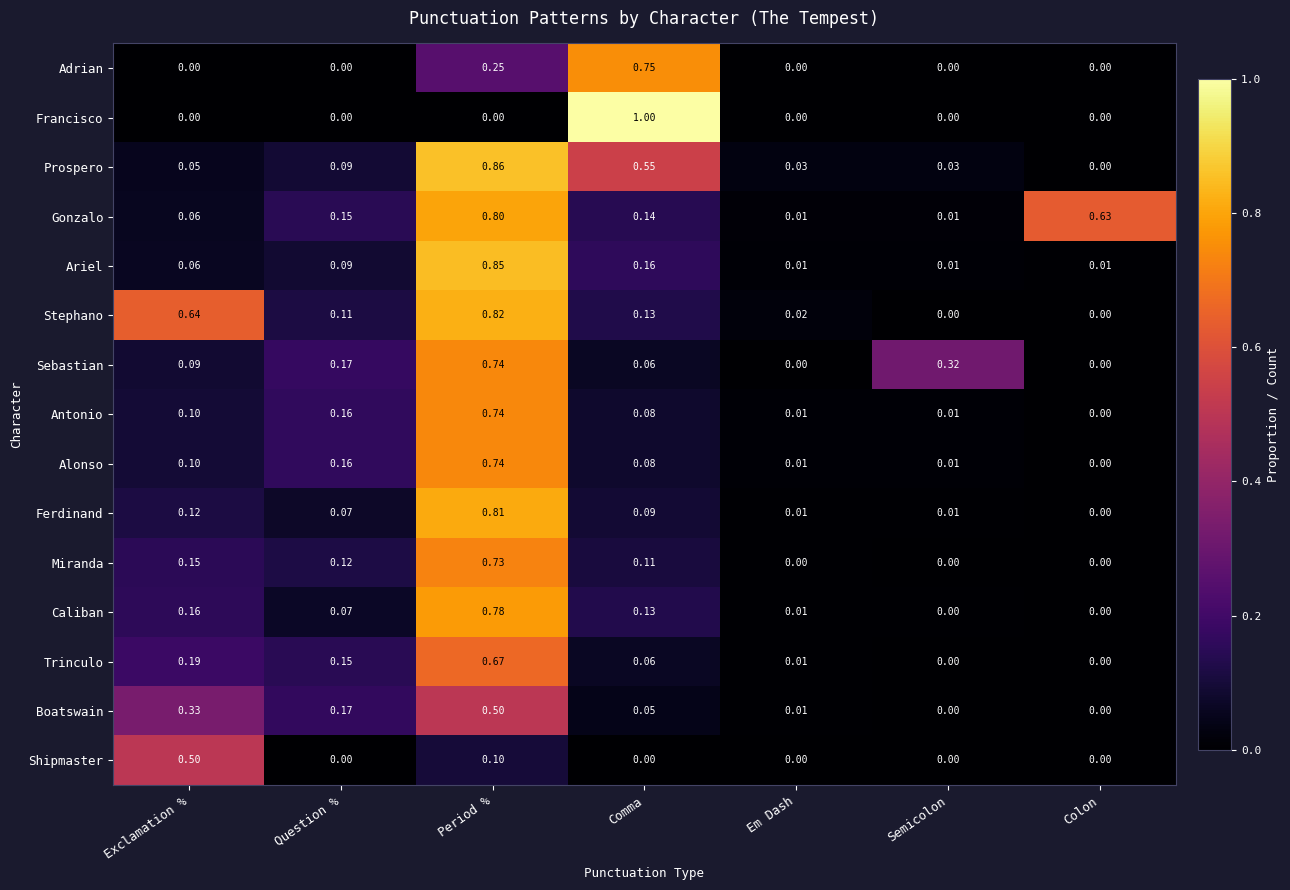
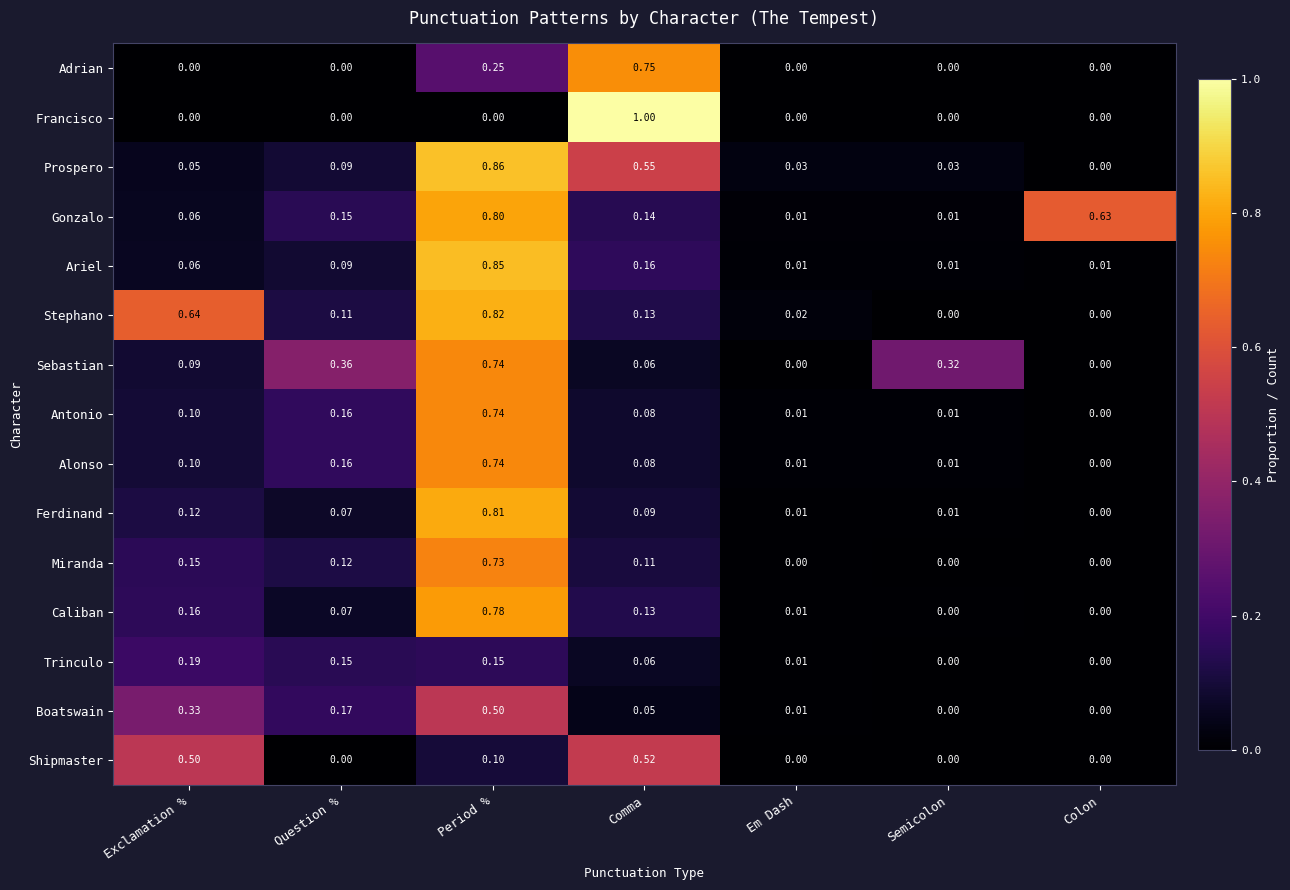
  {
    "Adrian": {
      "Exclamation %": 0.00,
      "Question %": 0.00,
      "Period %": 0.25,
      "Comma": 0.75,
      "Em Dash": 0.00,
      "Semicolon": 0.00,
      "Colon": 0.00
    },
    "Francisco": {
      "Exclamation %": 0.00,
      "Question %": 0.00,
      "Period %": 0.00,
      "Comma": 1.00,
      "Em Dash": 0.00,
      "Semicolon": 0.00,
      "Colon": 0.00
    },
    "Prospero": {
      "Exclamation %": 0.05,
      "Question %": 0.09,
      "Period %": 0.86,
      "Comma": 0.55,
      "Em Dash": 0.03,
      "Semicolon": 0.03,
      "Colon": 0.00
    },
    "Gonzalo": {
      "Exclamation %": 0.06,
      "Question %": 0.15,
      "Period %": 0.80,
      "Comma": 0.14,
      "Em Dash": 0.01,
      "Semicolon": 0.01,
      "Colon": 0.63
    },
    "Ariel": {
      "Exclamation %": 0.06,
      "Question %": 0.09,
      "Period %": 0.85,
      "Comma": 0.16,
      "Em Dash": 0.01,
      "Semicolon": 0.01,
      "Colon": 0.01
    },
    "Stephano": {
      "Exclamation %": 0.64,
      "Question %": 0.11,
      "Period %": 0.82,
      "Comma": 0.13,
      "Em Dash": 0.02,
      "Semicolon": 0.00,
      "Colon": 0.00
    },
    "Sebastian": {
      "Exclamation %": 0.09,
-     "Question %": 0.17,
+     "Question %": 0.36,
      "Period %": 0.74,
      "Comma": 0.06,
      "Em Dash": 0.00,
      "Semicolon": 0.32,
      "Colon": 0.00
    },
    "Antonio": {
      "Exclamation %": 0.10,
      "Question %": 0.16,
      "Period %": 0.74,
      "Comma": 0.08,
      "Em Dash": 0.01,
      "Semicolon": 0.01,
      "Colon": 0.00
    },
    "Alonso": {
      "Exclamation %": 0.10,
      "Question %": 0.16,
      "Period %": 0.74,
      "Comma": 0.08,
      "Em Dash": 0.01,
      "Semicolon": 0.01,
      "Colon": 0.00
    },
    "Ferdinand": {
      "Exclamation %": 0.12,
      "Question %": 0.07,
      "Period %": 0.81,
      "Comma": 0.09,
      "Em Dash": 0.01,
      "Semicolon": 0.01,
      "Colon": 0.00
    },
    "Miranda": {
      "Exclamation %": 0.15,
      "Question %": 0.12,
      "Period %": 0.73,
      "Comma": 0.11,
      "Em Dash": 0.00,
      "Semicolon": 0.00,
      "Colon": 0.00
    },
    "Caliban": {
      "Exclamation %": 0.16,
      "Question %": 0.07,
      "Period %": 0.78,
      "Comma": 0.13,
      "Em Dash": 0.01,
      "Semicolon": 0.00,
      "Colon": 0.00
    },
    "Trinculo": {
      "Exclamation %": 0.19,
      "Question %": 0.15,
-     "Period %": 0.67,
+     "Period %": 0.15,
      "Comma": 0.06,
      "Em Dash": 0.01,
      "Semicolon": 0.00,
      "Colon": 0.00
    },
    "Boatswain": {
      "Exclamation %": 0.33,
      "Question %": 0.17,
      "Period %": 0.50,
      "Comma": 0.05,
      "Em Dash": 0.01,
      "Semicolon": 0.00,
      "Colon": 0.00
    },
    "Shipmaster": {
      "Exclamation %": 0.50,
      "Question %": 0.00,
      "Period %": 0.10,
-     "Comma": 0.00,
+     "Comma": 0.52,
      "Em Dash": 0.00,
      "Semicolon": 0.00,
      "Colon": 0.00
    }
  }
